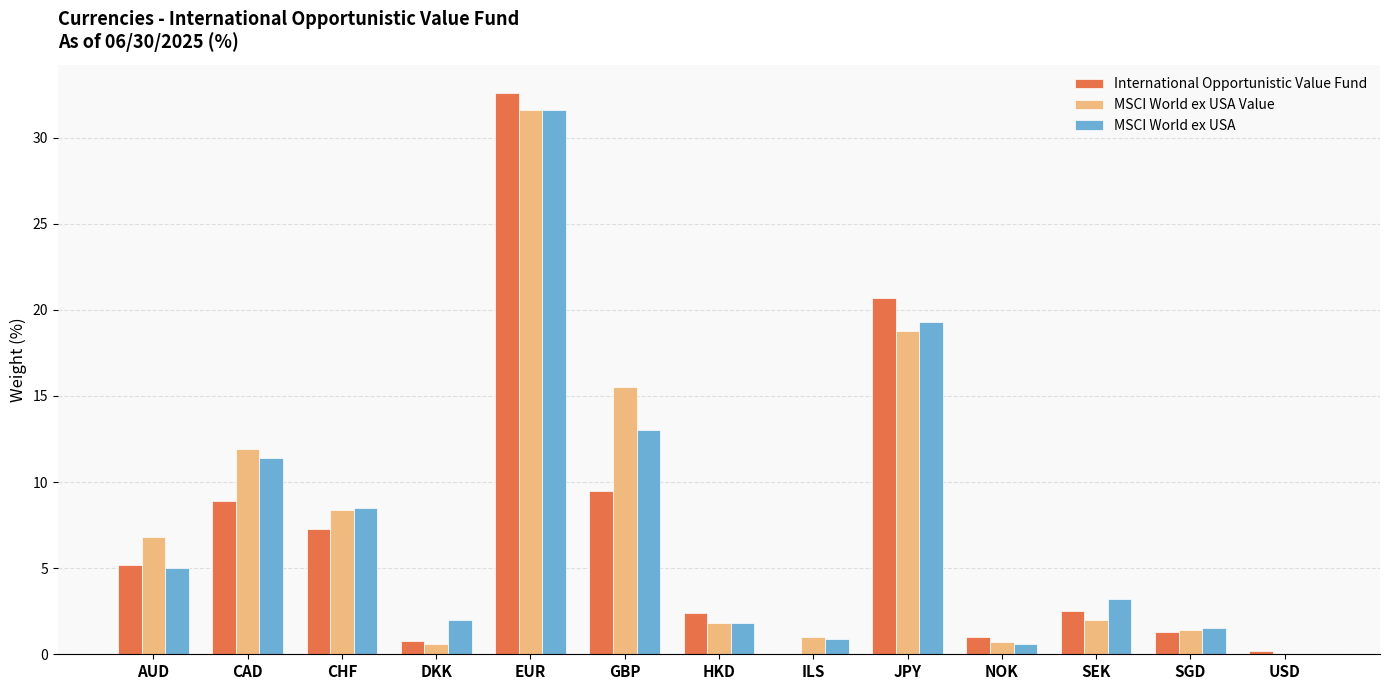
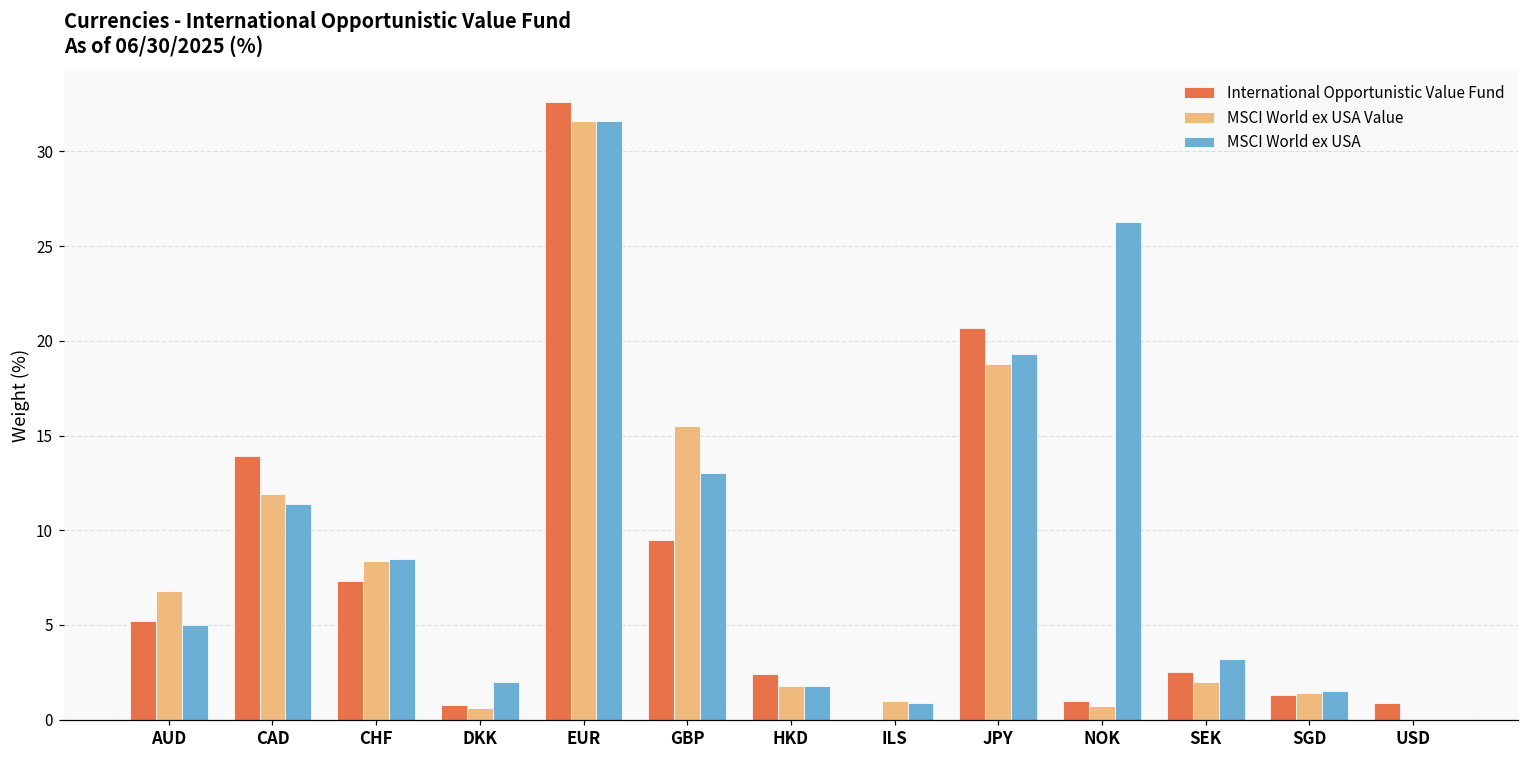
  {
    "International Opportunistic Value Fund": {
      "AUD": 5.2,
-     "CAD": 8.9,
+     "CAD": 13.9,
      "CHF": 7.3,
      "DKK": 0.8,
      "EUR": 32.6,
      "GBP": 9.5,
      "HKD": 2.4,
      "ILS": 0.0,
      "JPY": 20.7,
      "NOK": 1.0,
      "SEK": 2.5,
      "SGD": 1.3,
-     "USD": 0.2
+     "USD": 0.9
    },
    "MSCI World ex USA Value": {
      "AUD": 6.8,
      "CAD": 11.9,
      "CHF": 8.4,
      "DKK": 0.6,
      "EUR": 31.6,
      "GBP": 15.5,
      "HKD": 1.8,
      "ILS": 1.0,
      "JPY": 18.8,
      "NOK": 0.7,
      "SEK": 2.0,
      "SGD": 1.4,
      "USD": 0.0
    },
    "MSCI World ex USA": {
      "AUD": 5.0,
      "CAD": 11.4,
      "CHF": 8.5,
      "DKK": 2.0,
      "EUR": 31.6,
      "GBP": 13.0,
      "HKD": 1.8,
      "ILS": 0.9,
      "JPY": 19.3,
-     "NOK": 0.6,
+     "NOK": 26.3,
      "SEK": 3.2,
      "SGD": 1.5,
      "USD": 0.0
    }
  }
